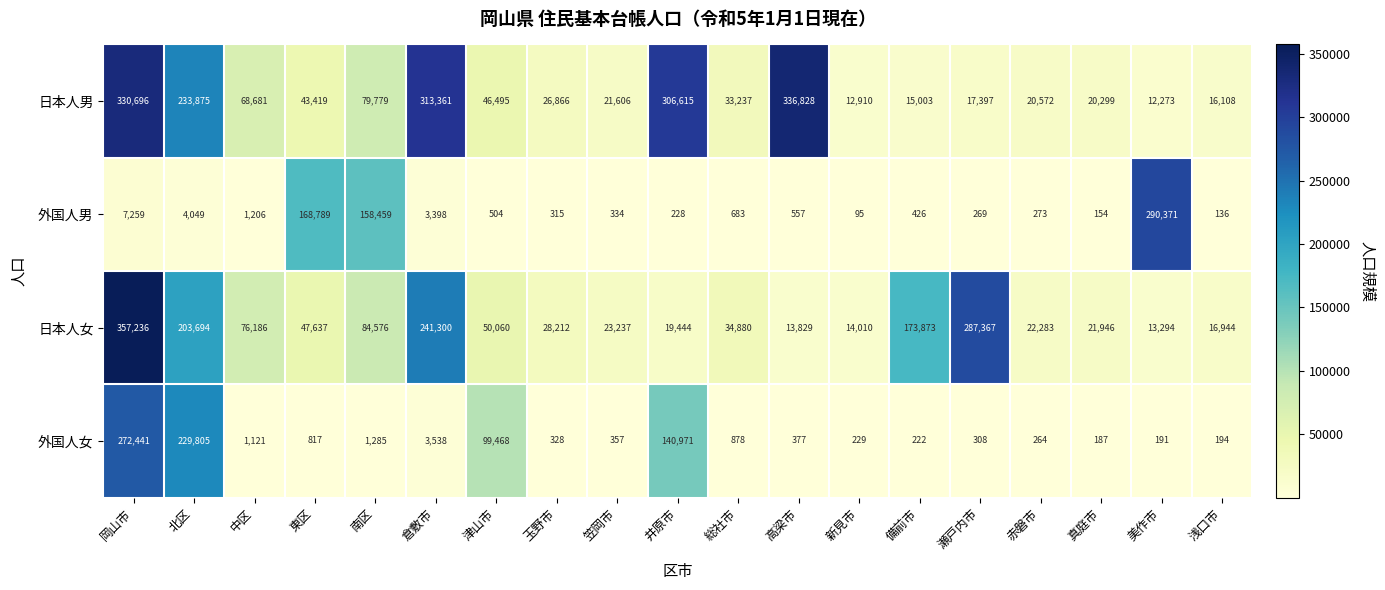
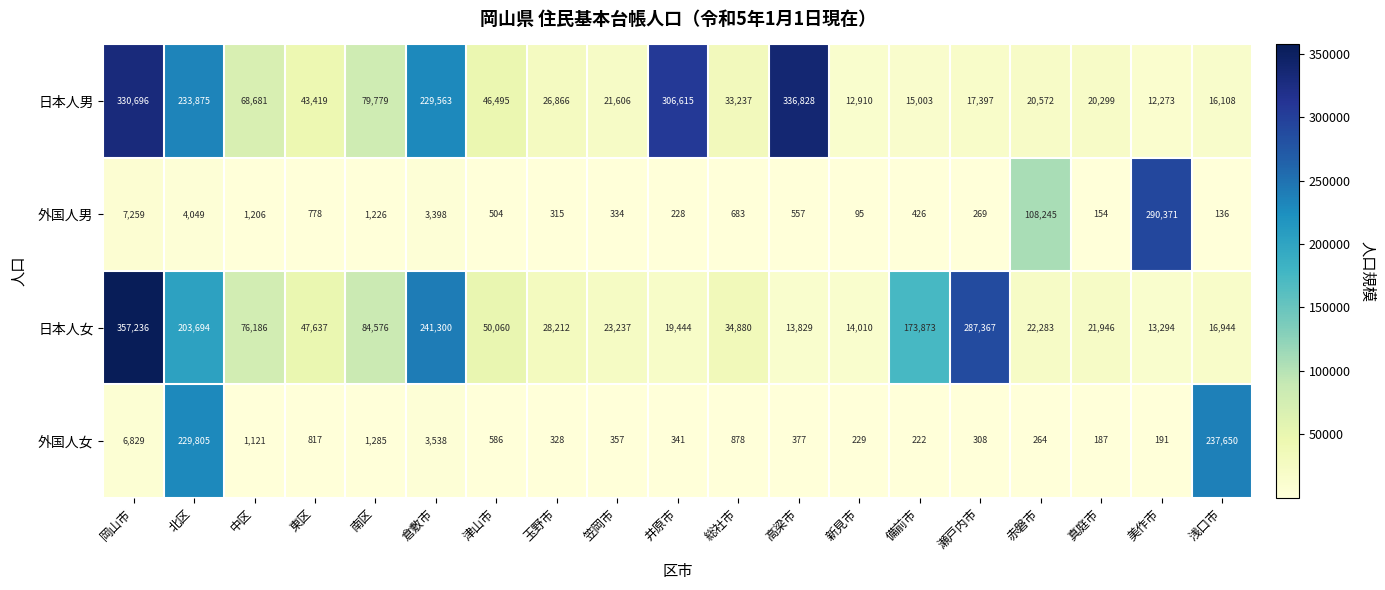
  {
    "日本人男": {
-     "倉敷市": "313,361"
+     "倉敷市": "229,563"
    },
    "外国人男": {
-     "東区": "168,789",
-     "南区": "158,459",
-     "赤磐市": "273"
+     "東区": "778",
+     "南区": "1,226",
+     "赤磐市": "108,245"
    },
    "外国人女": {
-     "岡山市": "272,441",
-     "津山市": "99,468",
-     "井原市": "140,971",
-     "浅口市": "194"
+     "岡山市": "6,829",
+     "津山市": "586",
+     "井原市": "341",
+     "浅口市": "237,650"
    }
  }
